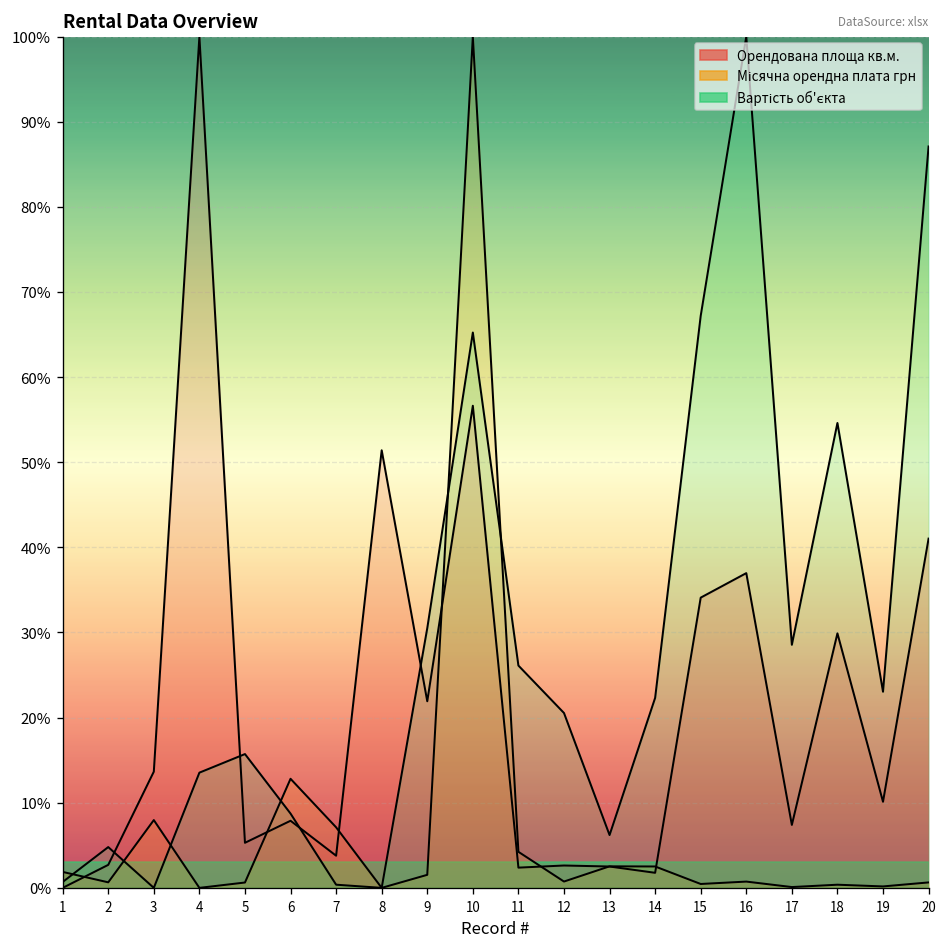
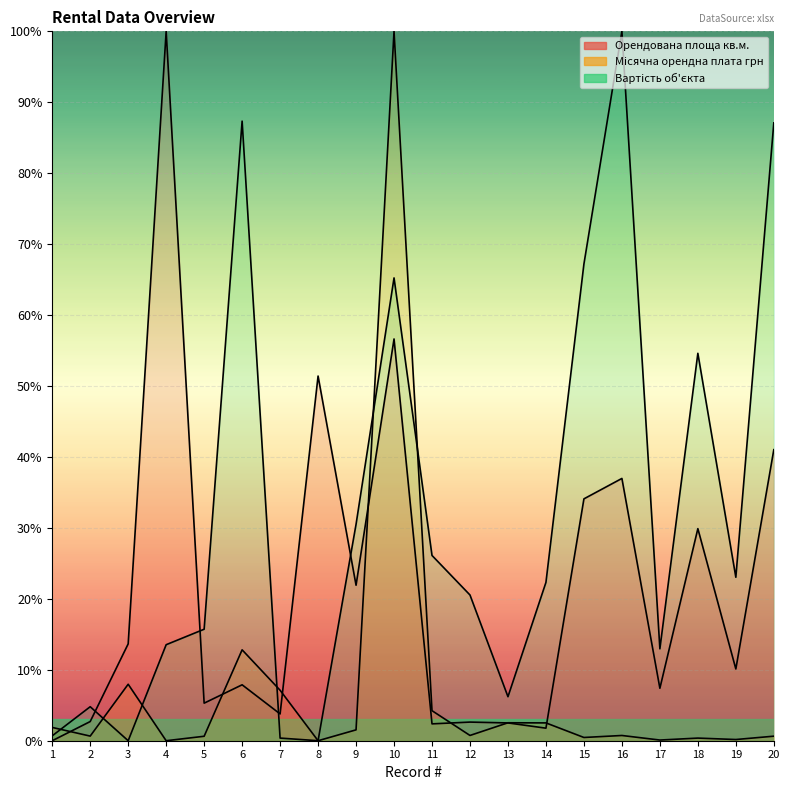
  {
    "Вартість об'єкта": {
      "2": "5%",
      "4": "14%",
      "5": "16%",
-     "6": "9%",
+     "6": "87%",
      "9": "31%",
      "10": "65%",
      "11": "26%",
      "12": "21%",
      "13": "6%",
      "14": "22%",
      "15": "67%",
      "16": "100%",
-     "17": "29%",
+     "17": "13%",
      "18": "55%",
      "19": "23%",
      "20": "87%"
    }
  }
